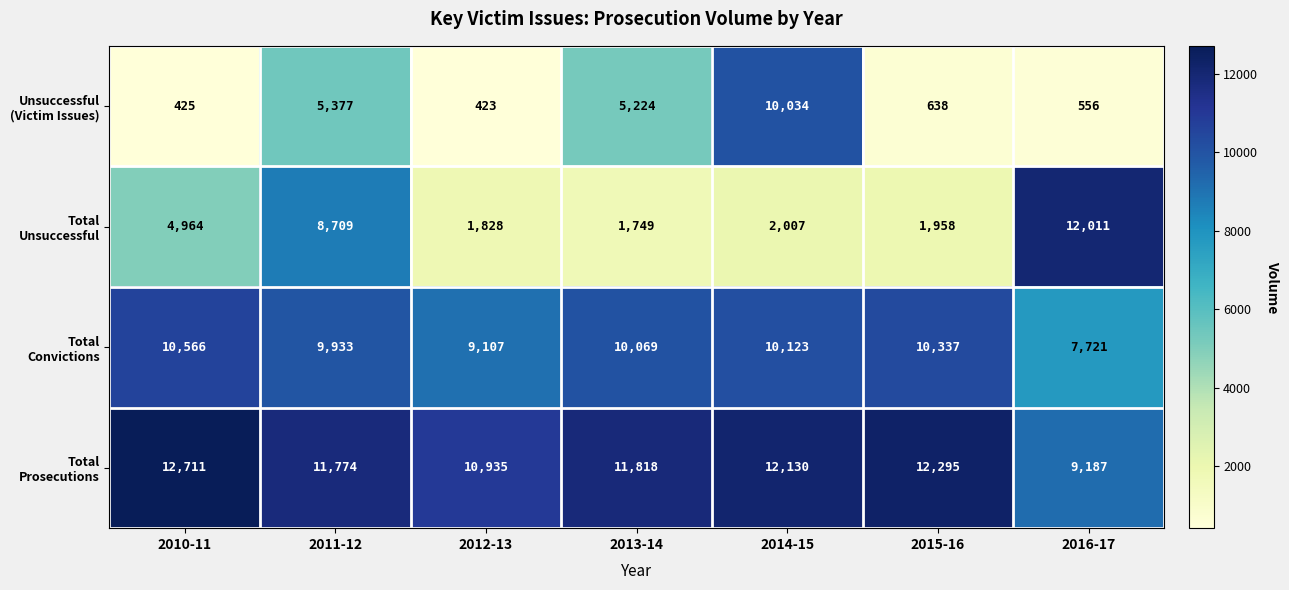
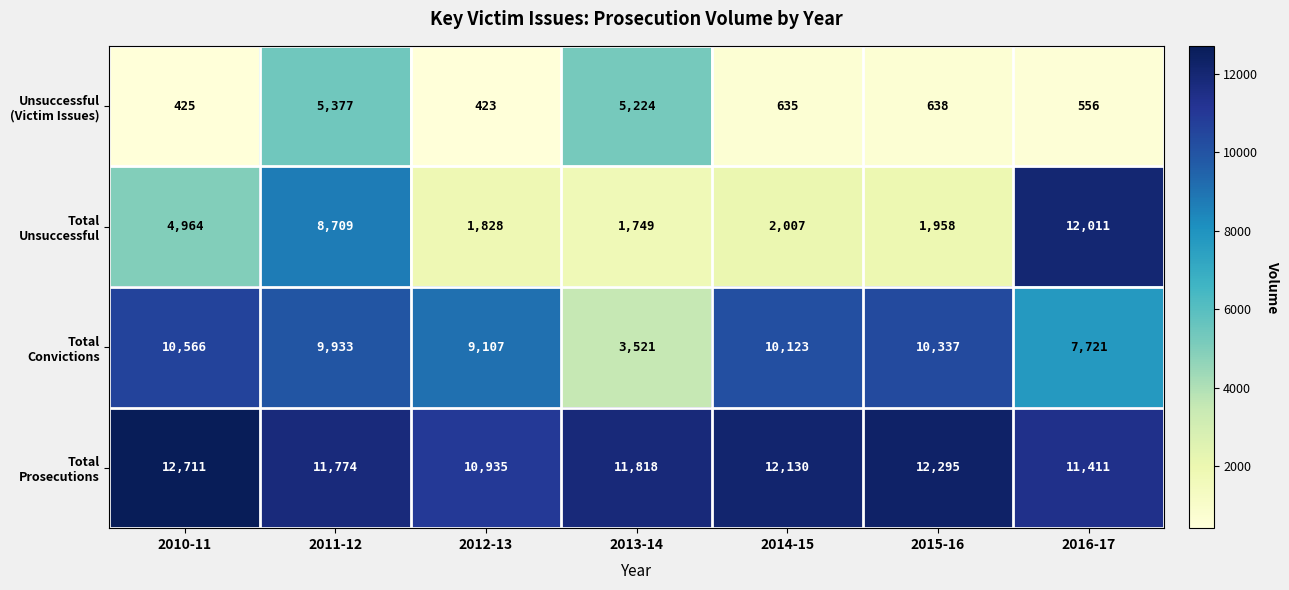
  {
    "Unsuccessful (Victim Issues)": {
      "2010-11": "425",
      "2011-12": "5,377",
      "2012-13": "423",
      "2013-14": "5,224",
-     "2014-15": "10,034",
+     "2014-15": "635",
      "2015-16": "638",
      "2016-17": "556"
    },
    "Total Unsuccessful": {
      "2010-11": "4,964",
      "2011-12": "8,709",
      "2012-13": "1,828",
      "2013-14": "1,749",
      "2014-15": "2,007",
      "2015-16": "1,958",
      "2016-17": "12,011"
    },
    "Total Convictions": {
      "2010-11": "10,566",
      "2011-12": "9,933",
      "2012-13": "9,107",
-     "2013-14": "10,069",
+     "2013-14": "3,521",
      "2014-15": "10,123",
      "2015-16": "10,337",
      "2016-17": "7,721"
    },
    "Total Prosecutions": {
      "2010-11": "12,711",
      "2011-12": "11,774",
      "2012-13": "10,935",
      "2013-14": "11,818",
      "2014-15": "12,130",
      "2015-16": "12,295",
-     "2016-17": "9,187"
+     "2016-17": "11,411"
    }
  }
